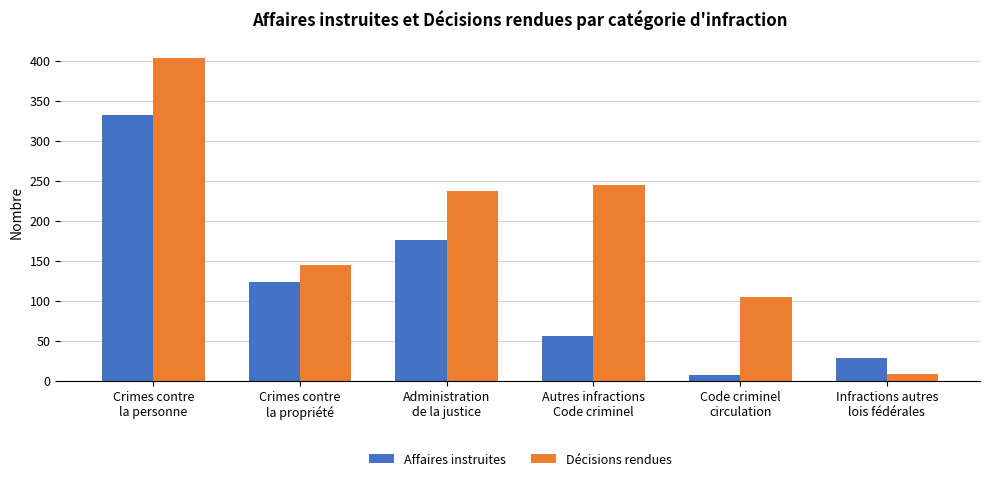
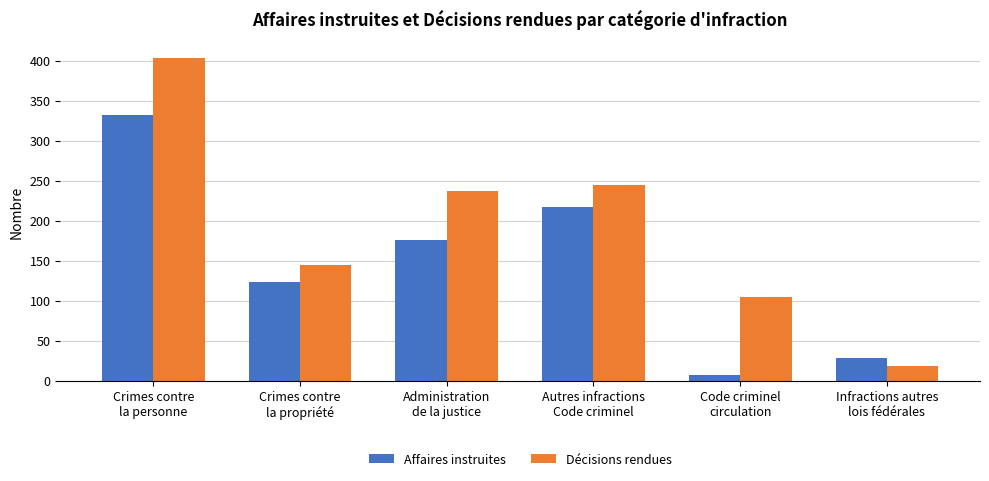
  {
    "Affaires instruites": {
      "Crimes contre la personne": 330,
      "Crimes contre la propriété": 120,
      "Administration de la justice": 180,
-     "Autres infractions Code criminel": 60,
+     "Autres infractions Code criminel": 220,
      "Code criminel circulation": 10,
      "Infractions autres lois fédérales": 30
    },
    "Décisions rendues": {
      "Crimes contre la personne": 400,
      "Crimes contre la propriété": 150,
      "Administration de la justice": 240,
      "Autres infractions Code criminel": 250,
      "Code criminel circulation": 110,
-     "Infractions autres lois fédérales": 10
+     "Infractions autres lois fédérales": 20
    }
  }
